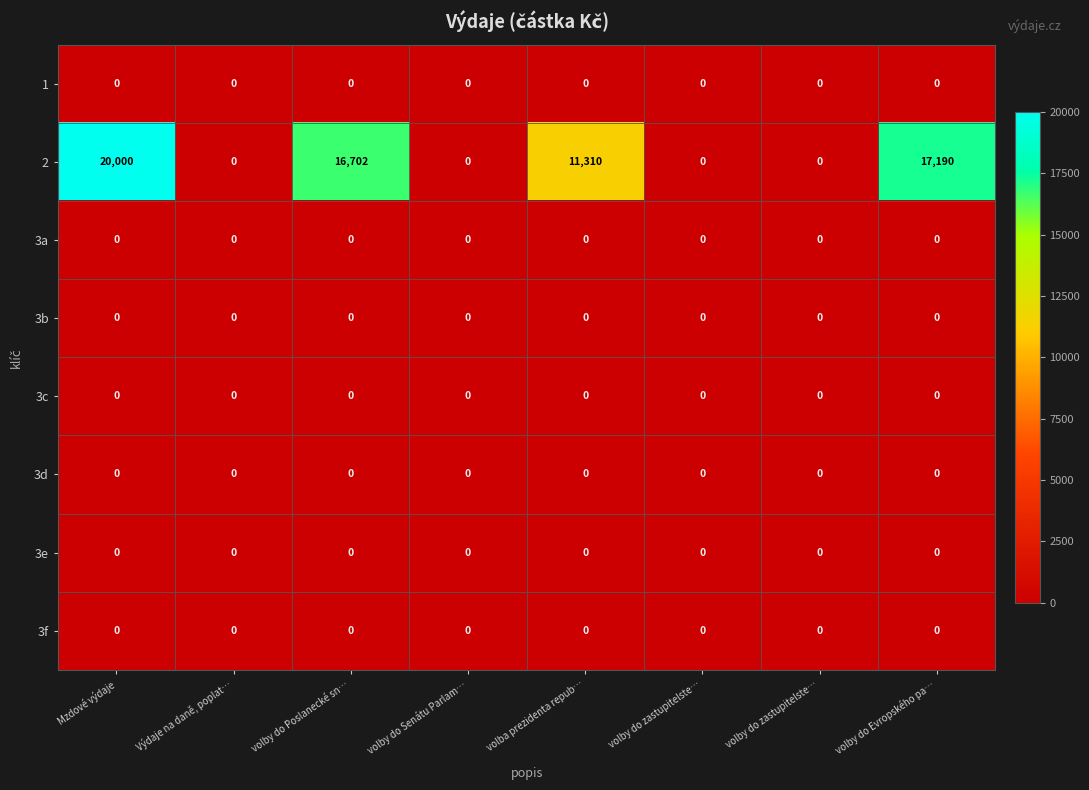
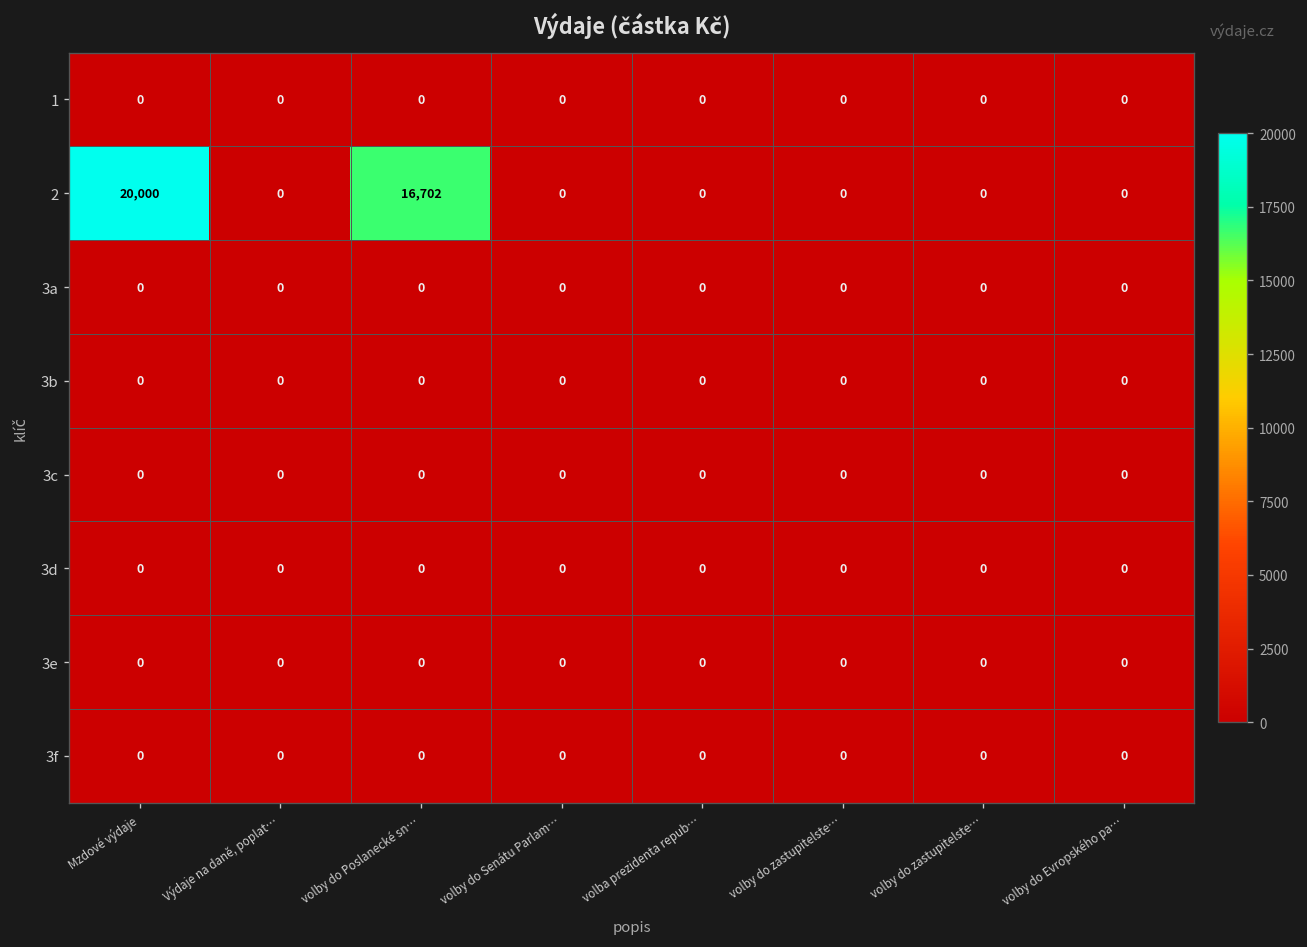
  {
    "1": {
      "Mzdové výdaje": "0",
      "Výdaje na daně, poplat…": "0",
      "volby do Poslanecké sn…": "0",
      "volby do Senátu Parlam…": "0",
      "volba prezidenta repub…": "0",
      "volby do Evropského pa…": "0"
    },
    "2": {
      "Mzdové výdaje": "20,000",
      "Výdaje na daně, poplat…": "0",
      "volby do Poslanecké sn…": "16,702",
      "volby do Senátu Parlam…": "0",
-     "volba prezidenta repub…": "11,310",
-     "volby do Evropského pa…": "17,190"
+     "volba prezidenta repub…": "0",
+     "volby do Evropského pa…": "0"
    },
    "3a": {
      "Mzdové výdaje": "0",
      "Výdaje na daně, poplat…": "0",
      "volby do Poslanecké sn…": "0",
      "volby do Senátu Parlam…": "0",
      "volba prezidenta repub…": "0",
      "volby do Evropského pa…": "0"
    },
    "3b": {
      "Mzdové výdaje": "0",
      "Výdaje na daně, poplat…": "0",
      "volby do Poslanecké sn…": "0",
      "volby do Senátu Parlam…": "0",
      "volba prezidenta repub…": "0",
      "volby do Evropského pa…": "0"
    },
    "3c": {
      "Mzdové výdaje": "0",
      "Výdaje na daně, poplat…": "0",
      "volby do Poslanecké sn…": "0",
      "volby do Senátu Parlam…": "0",
      "volba prezidenta repub…": "0",
      "volby do Evropského pa…": "0"
    },
    "3d": {
      "Mzdové výdaje": "0",
      "Výdaje na daně, poplat…": "0",
      "volby do Poslanecké sn…": "0",
      "volby do Senátu Parlam…": "0",
      "volba prezidenta repub…": "0",
      "volby do Evropského pa…": "0"
    },
    "3e": {
      "Mzdové výdaje": "0",
      "Výdaje na daně, poplat…": "0",
      "volby do Poslanecké sn…": "0",
      "volby do Senátu Parlam…": "0",
      "volba prezidenta repub…": "0",
      "volby do Evropského pa…": "0"
    },
    "3f": {
      "Mzdové výdaje": "0",
      "Výdaje na daně, poplat…": "0",
      "volby do Poslanecké sn…": "0",
      "volby do Senátu Parlam…": "0",
      "volba prezidenta repub…": "0",
      "volby do Evropského pa…": "0"
    }
  }
